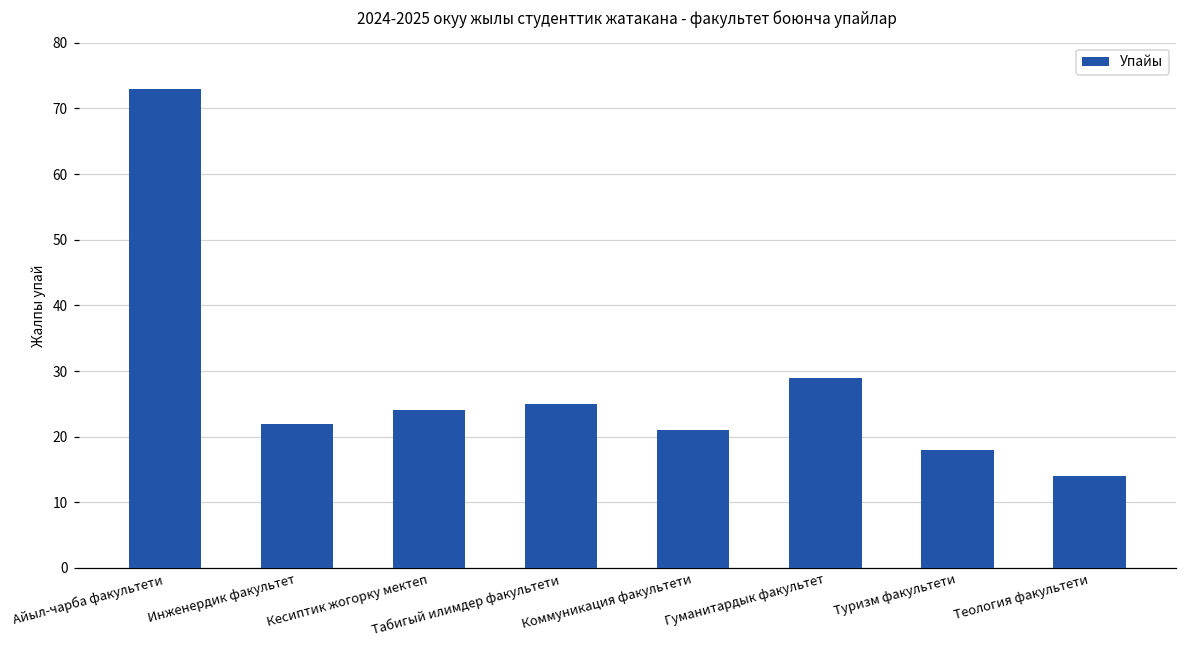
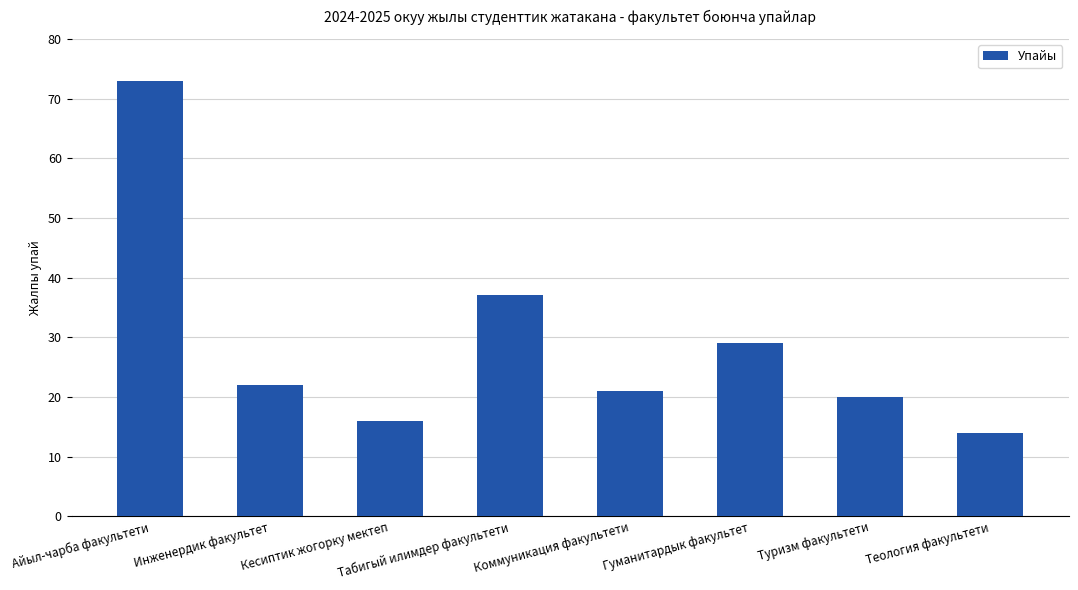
  {
    "Айыл-чарба факультети": 73,
    "Инженердик факультет": 22,
-   "Кесиптик жогорку мектеп": 24,
-   "Табигый илимдер факультети": 25,
+   "Кесиптик жогорку мектеп": 16,
+   "Табигый илимдер факультети": 37,
    "Коммуникация факультети": 21,
    "Гуманитардык факультет": 29,
-   "Туризм факультети": 18,
+   "Туризм факультети": 20,
    "Теология факультети": 14
  }
